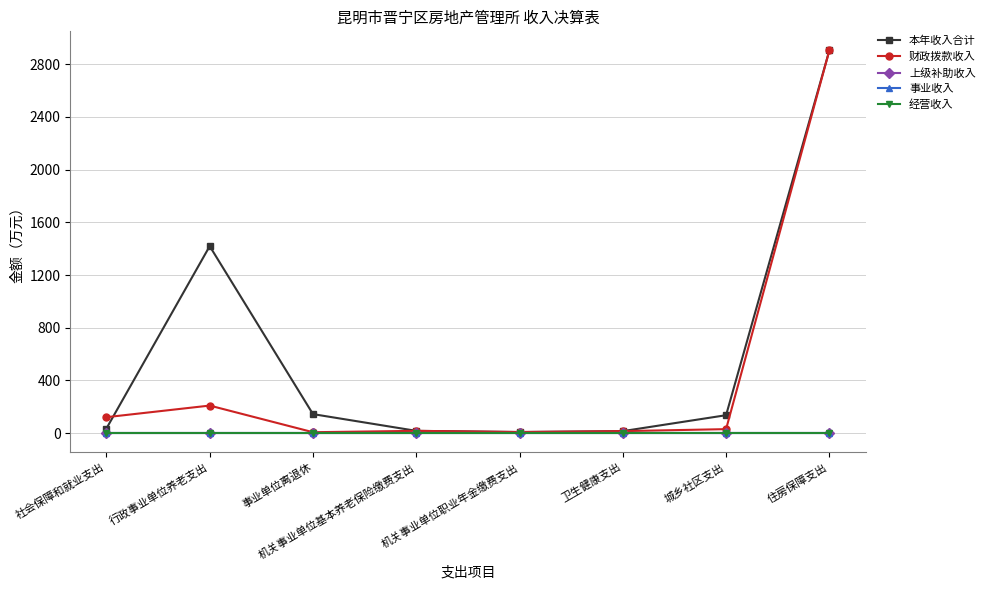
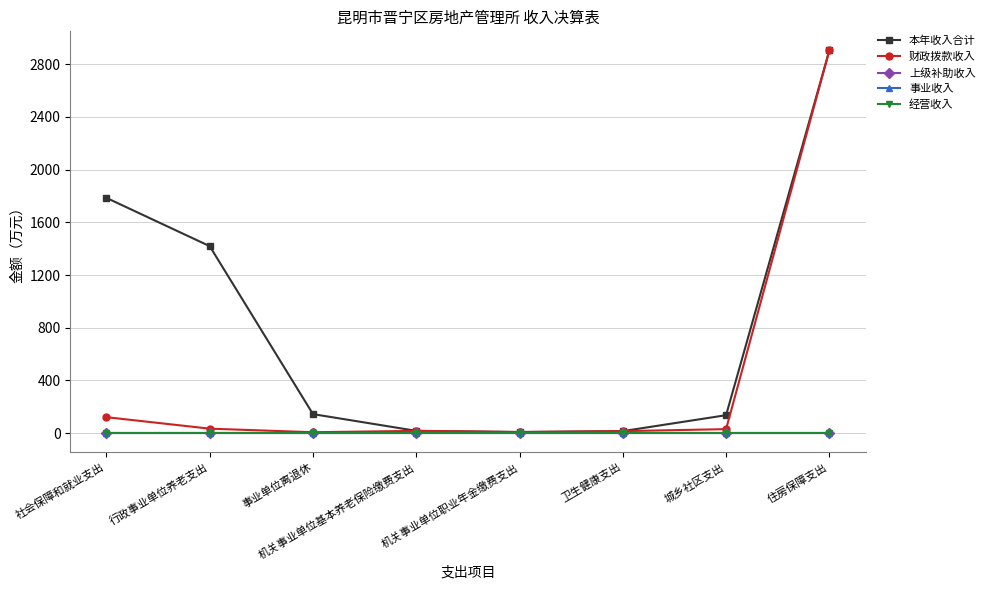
  {
    "本年收入合计": {
-     "社会保障和就业支出": 40,
+     "社会保障和就业支出": 1790,
      "行政事业单位养老支出": 1420,
      "事业单位离退休": 140,
      "城乡社区支出": 140
    },
    "财政拨款收入": {
      "社会保障和就业支出": 120,
-     "行政事业单位养老支出": 210,
+     "行政事业单位养老支出": 30,
      "城乡社区支出": 30
    },
    "经营收入": {
      "社会保障和就业支出": 0,
      "行政事业单位养老支出": 0,
      "城乡社区支出": 0,
      "住房保障支出": 0
    }
  }
